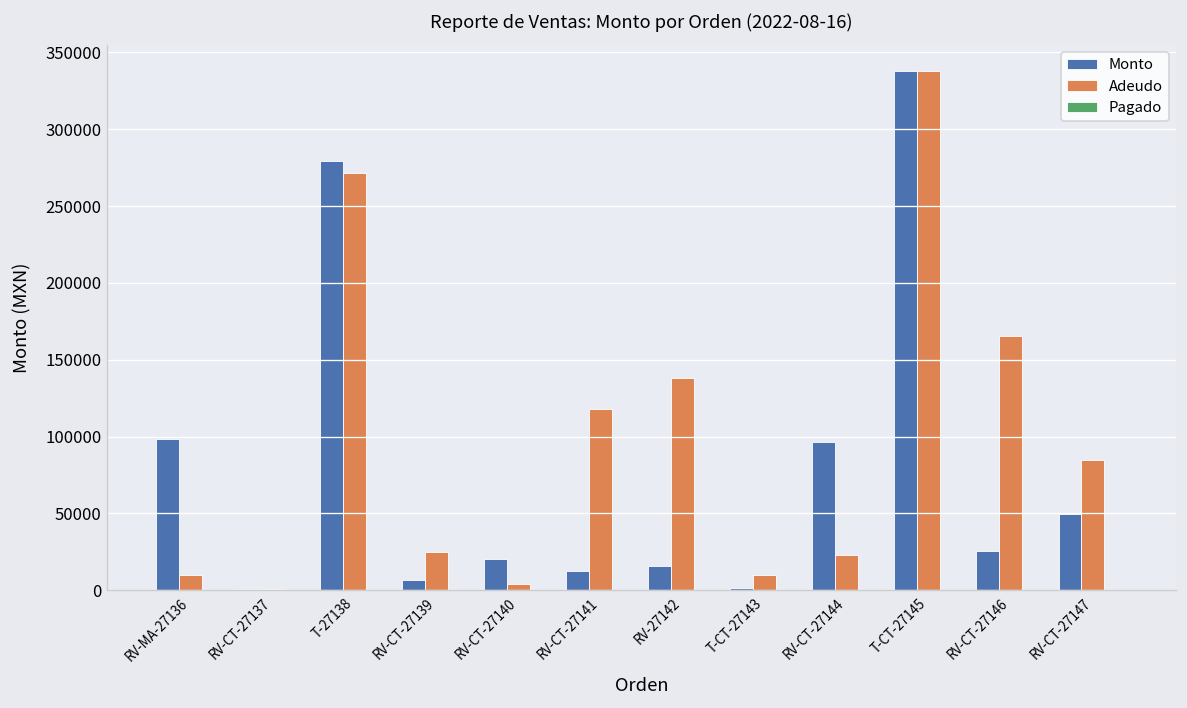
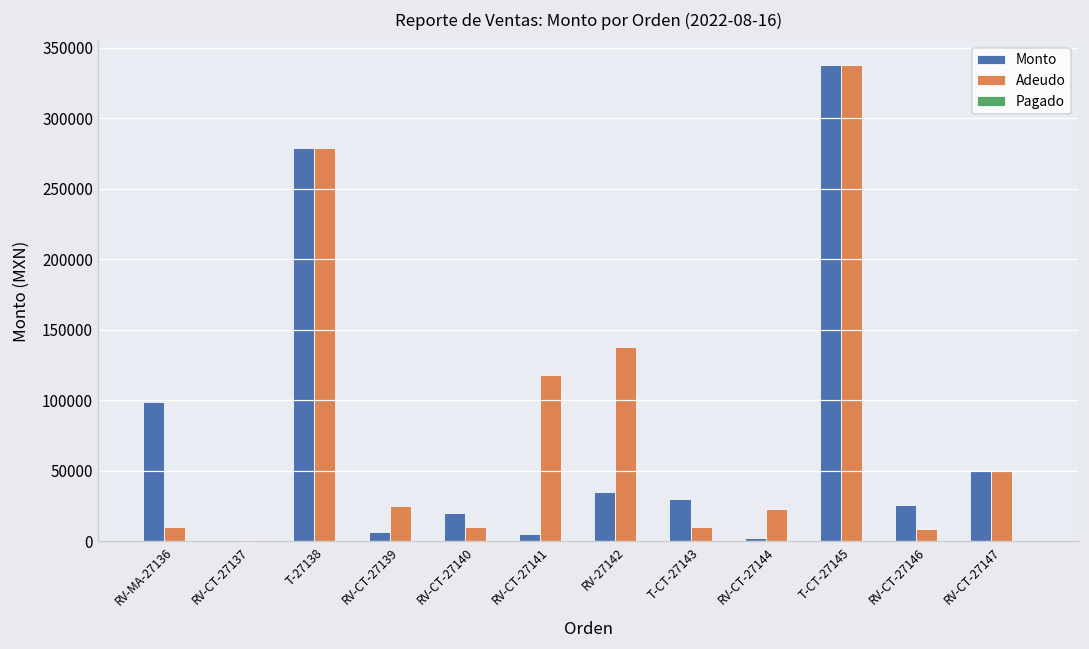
  {
    "Monto": {
      "RV-MA-27136": 99000,
      "T-27138": 279000,
      "RV-CT-27139": 7000,
      "RV-CT-27140": 20000,
-     "RV-CT-27141": 13000,
-     "RV-27142": 16000,
-     "T-CT-27143": 2000,
-     "RV-CT-27144": 96000,
+     "RV-CT-27141": 5000,
+     "RV-27142": 35000,
+     "T-CT-27143": 30000,
+     "RV-CT-27144": 2000,
      "T-CT-27145": 338000,
      "RV-CT-27146": 25000,
      "RV-CT-27147": 50000
    },
    "Adeudo": {
      "RV-MA-27136": 10000,
-     "T-27138": 272000,
+     "T-27138": 279000,
      "RV-CT-27139": 25000,
-     "RV-CT-27140": 4000,
+     "RV-CT-27140": 10000,
      "RV-CT-27141": 118000,
      "RV-27142": 138000,
      "T-CT-27143": 10000,
      "RV-CT-27144": 23000,
      "T-CT-27145": 338000,
-     "RV-CT-27146": 165000,
-     "RV-CT-27147": 85000
+     "RV-CT-27146": 9000,
+     "RV-CT-27147": 50000
    },
    "Pagado": {
      "RV-MA-27136": 0,
      "RV-CT-27137": 0,
      "T-27138": 0,
      "RV-CT-27139": 0,
      "RV-CT-27140": 0,
      "RV-CT-27141": 0,
      "RV-27142": 0,
      "T-CT-27143": 0,
      "RV-CT-27144": 0,
      "T-CT-27145": 0,
      "RV-CT-27146": 0,
      "RV-CT-27147": 0
    }
  }
